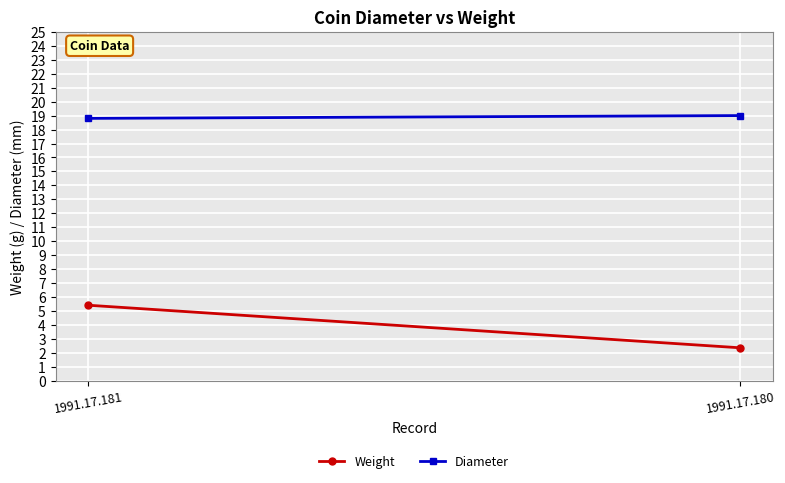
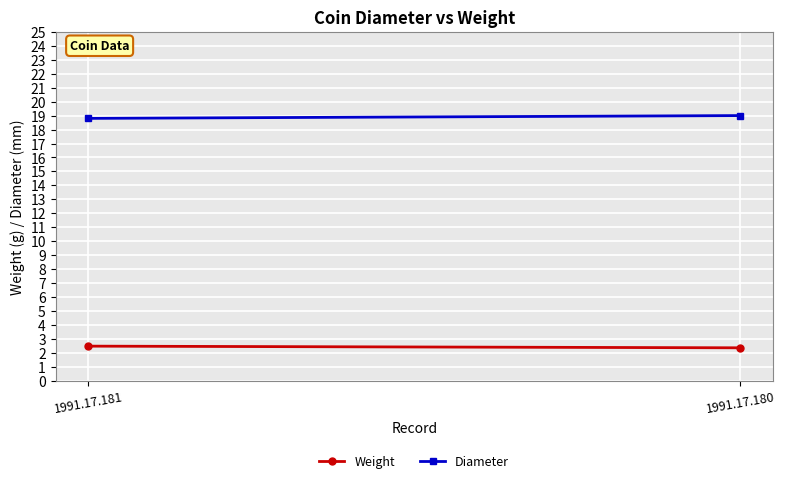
  {
    "Weight": {
-     "1991.17.181": 5.4,
+     "1991.17.181": 2.5,
      "1991.17.180": 2.4
    },
    "Diameter": {
      "1991.17.181": 18.8,
      "1991.17.180": 19.0
    }
  }
